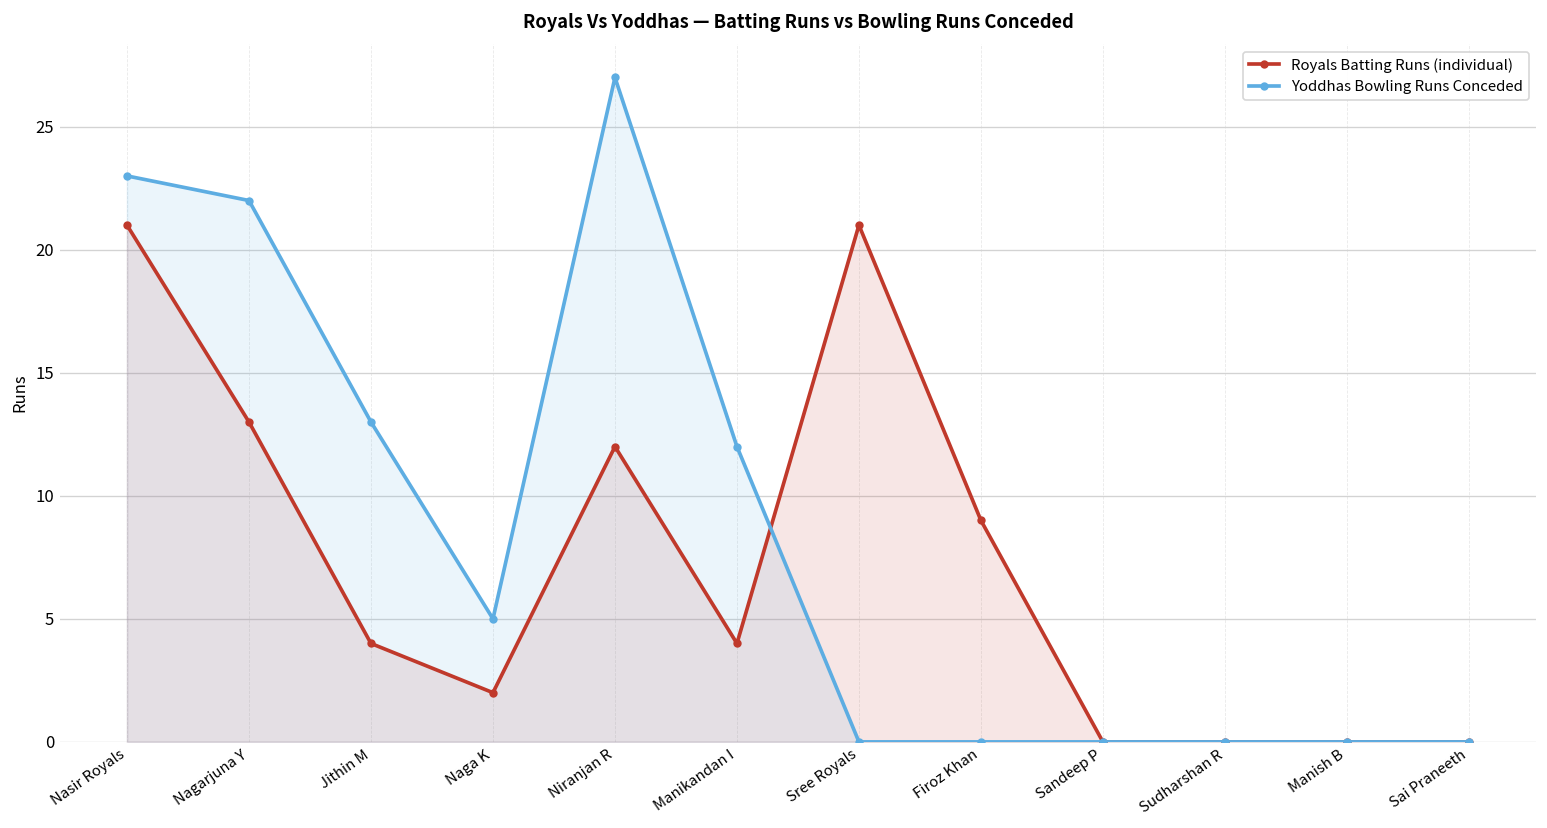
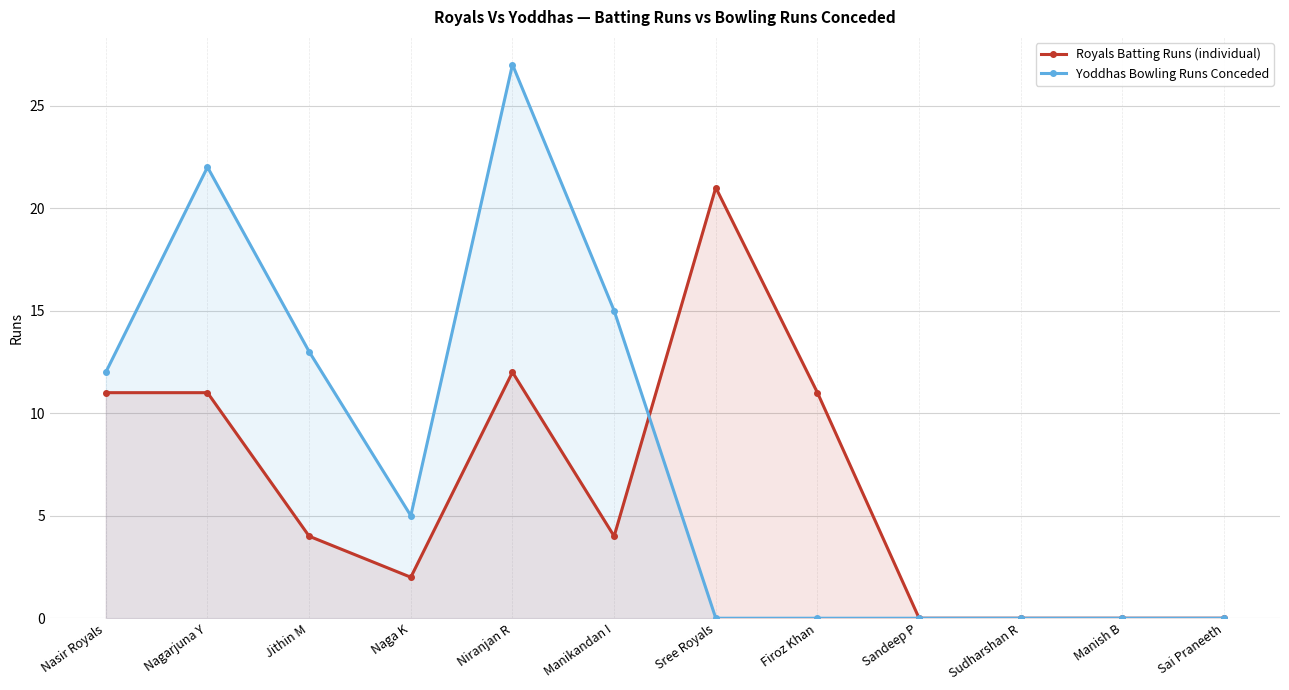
  {
    "Royals Batting Runs (individual)": {
-     "Nasir Royals": 21,
-     "Nagarjuna Y": 13,
+     "Nasir Royals": 11,
+     "Nagarjuna Y": 11,
      "Jithin M": 4,
      "Naga K": 2,
      "Niranjan R": 12,
      "Manikandan I": 4,
      "Sree Royals": 21,
-     "Firoz Khan": 9
+     "Firoz Khan": 11
    },
    "Yoddhas Bowling Runs Conceded": {
-     "Nasir Royals": 23,
+     "Nasir Royals": 12,
      "Nagarjuna Y": 22,
      "Jithin M": 13,
      "Naga K": 5,
      "Niranjan R": 27,
-     "Manikandan I": 12,
+     "Manikandan I": 15,
      "Sree Royals": 0,
      "Firoz Khan": 0
    }
  }
